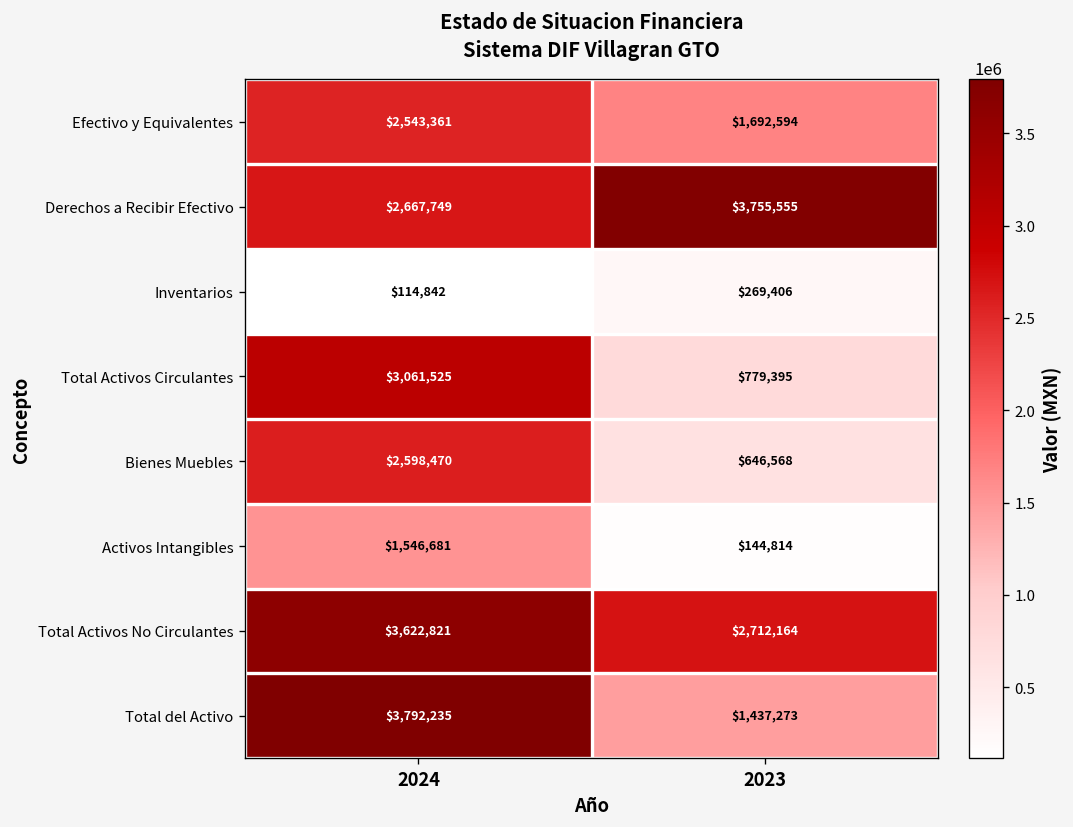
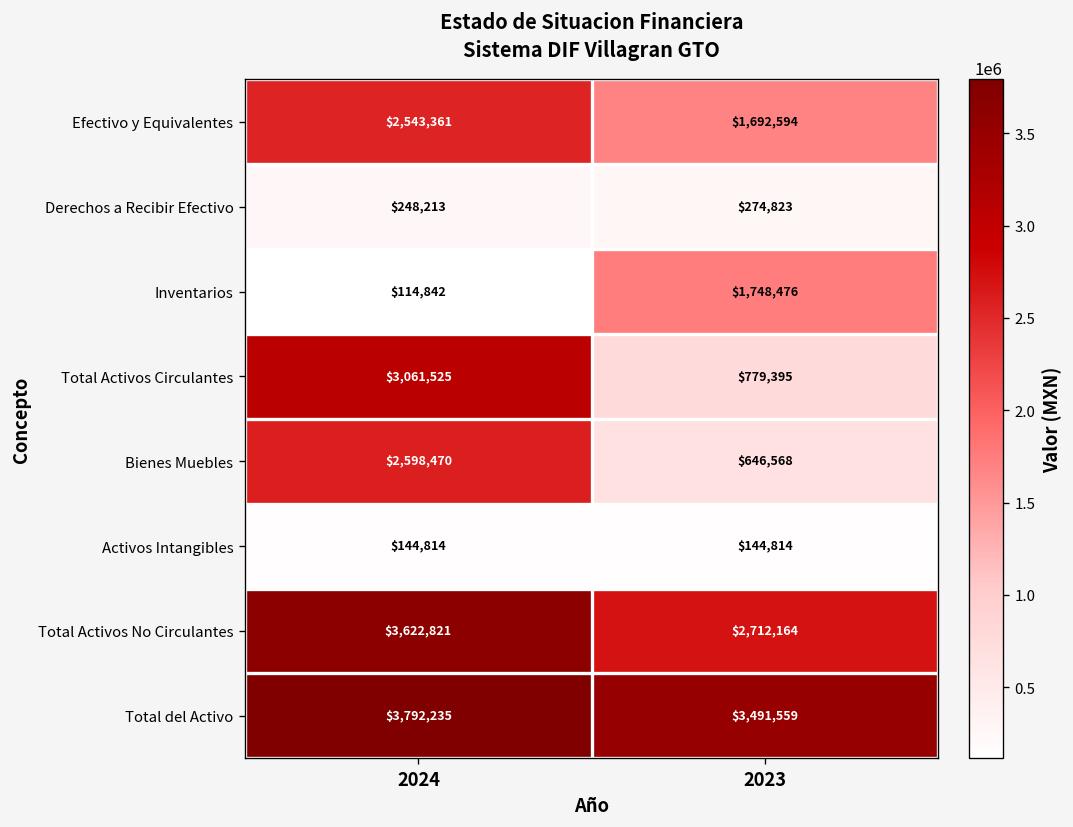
  {
    "Efectivo y Equivalentes": {
      "2024": "$2,543,361",
      "2023": "$1,692,594"
    },
    "Derechos a Recibir Efectivo": {
-     "2024": "$2,667,749",
-     "2023": "$3,755,555"
+     "2024": "$248,213",
+     "2023": "$274,823"
    },
    "Inventarios": {
      "2024": "$114,842",
-     "2023": "$269,406"
+     "2023": "$1,748,476"
    },
    "Total Activos Circulantes": {
      "2024": "$3,061,525",
      "2023": "$779,395"
    },
    "Bienes Muebles": {
      "2024": "$2,598,470",
      "2023": "$646,568"
    },
    "Activos Intangibles": {
-     "2024": "$1,546,681",
+     "2024": "$144,814",
      "2023": "$144,814"
    },
    "Total Activos No Circulantes": {
      "2024": "$3,622,821",
      "2023": "$2,712,164"
    },
    "Total del Activo": {
      "2024": "$3,792,235",
-     "2023": "$1,437,273"
+     "2023": "$3,491,559"
    }
  }
